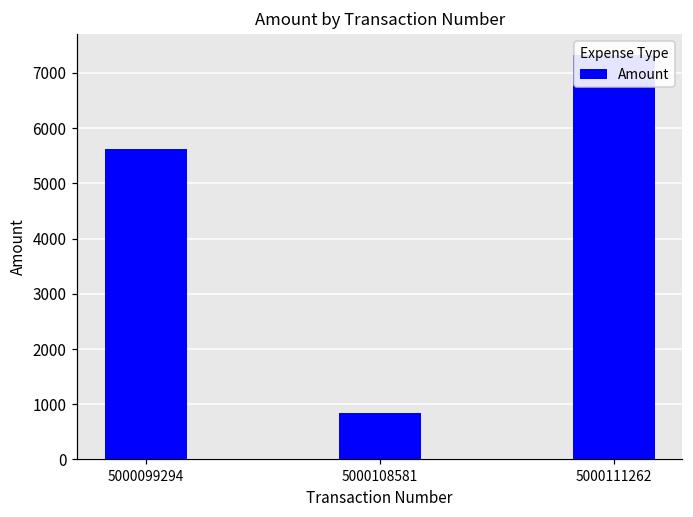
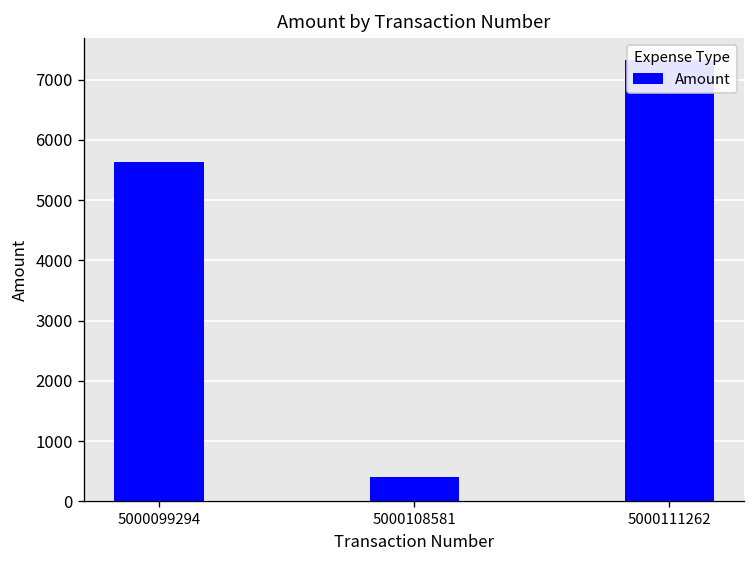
  {
    "5000099294": 5600,
-   "5000108581": 800
+   "5000108581": 400
  }
